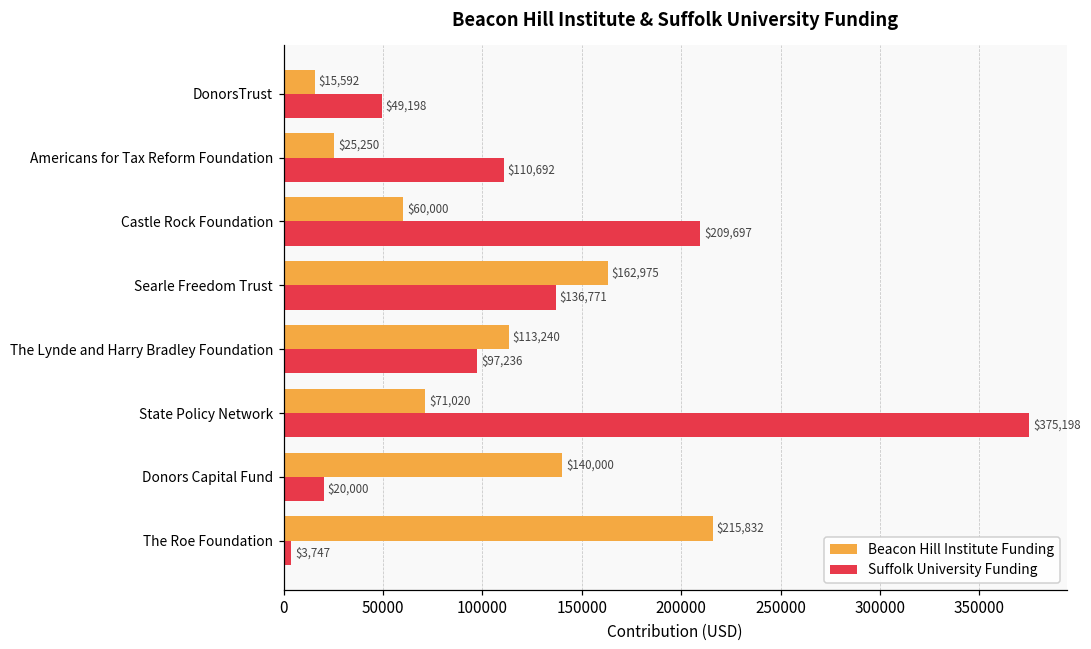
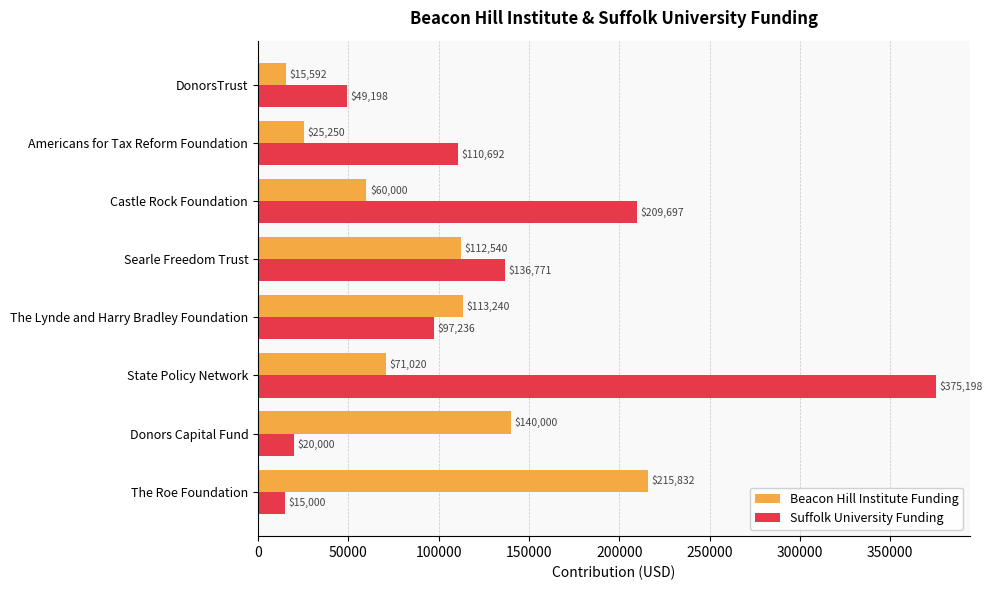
  {
    "Beacon Hill Institute Funding": {
      "DonorsTrust": "$15,592",
      "Americans for Tax Reform Foundation": "$25,250",
      "Castle Rock Foundation": "$60,000",
-     "Searle Freedom Trust": "$162,975",
+     "Searle Freedom Trust": "$112,540",
      "The Lynde and Harry Bradley Foundation": "$113,240",
      "State Policy Network": "$71,020",
      "Donors Capital Fund": "$140,000",
      "The Roe Foundation": "$215,832"
    },
    "Suffolk University Funding": {
      "DonorsTrust": "$49,198",
      "Americans for Tax Reform Foundation": "$110,692",
      "Castle Rock Foundation": "$209,697",
      "Searle Freedom Trust": "$136,771",
      "The Lynde and Harry Bradley Foundation": "$97,236",
      "State Policy Network": "$375,198",
      "Donors Capital Fund": "$20,000",
-     "The Roe Foundation": "$3,747"
+     "The Roe Foundation": "$15,000"
    }
  }
